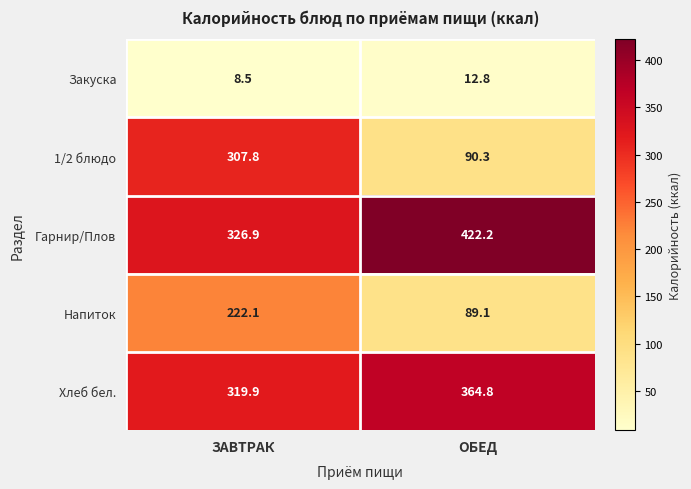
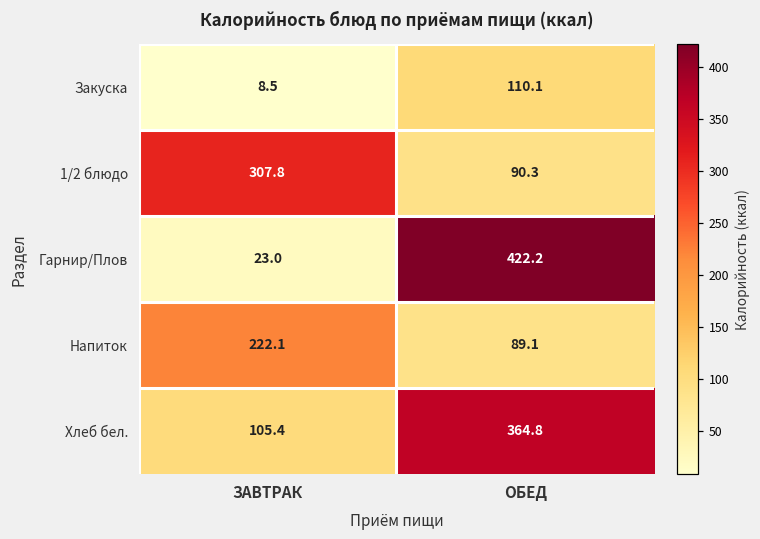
  {
    "Закуска": {
      "ЗАВТРАК": 8.5,
-     "ОБЕД": 12.8
+     "ОБЕД": 110.1
    },
    "1/2 блюдо": {
      "ЗАВТРАК": 307.8,
      "ОБЕД": 90.3
    },
    "Гарнир/Плов": {
-     "ЗАВТРАК": 326.9,
+     "ЗАВТРАК": 23.0,
      "ОБЕД": 422.2
    },
    "Напиток": {
      "ЗАВТРАК": 222.1,
      "ОБЕД": 89.1
    },
    "Хлеб бел.": {
-     "ЗАВТРАК": 319.9,
+     "ЗАВТРАК": 105.4,
      "ОБЕД": 364.8
    }
  }
